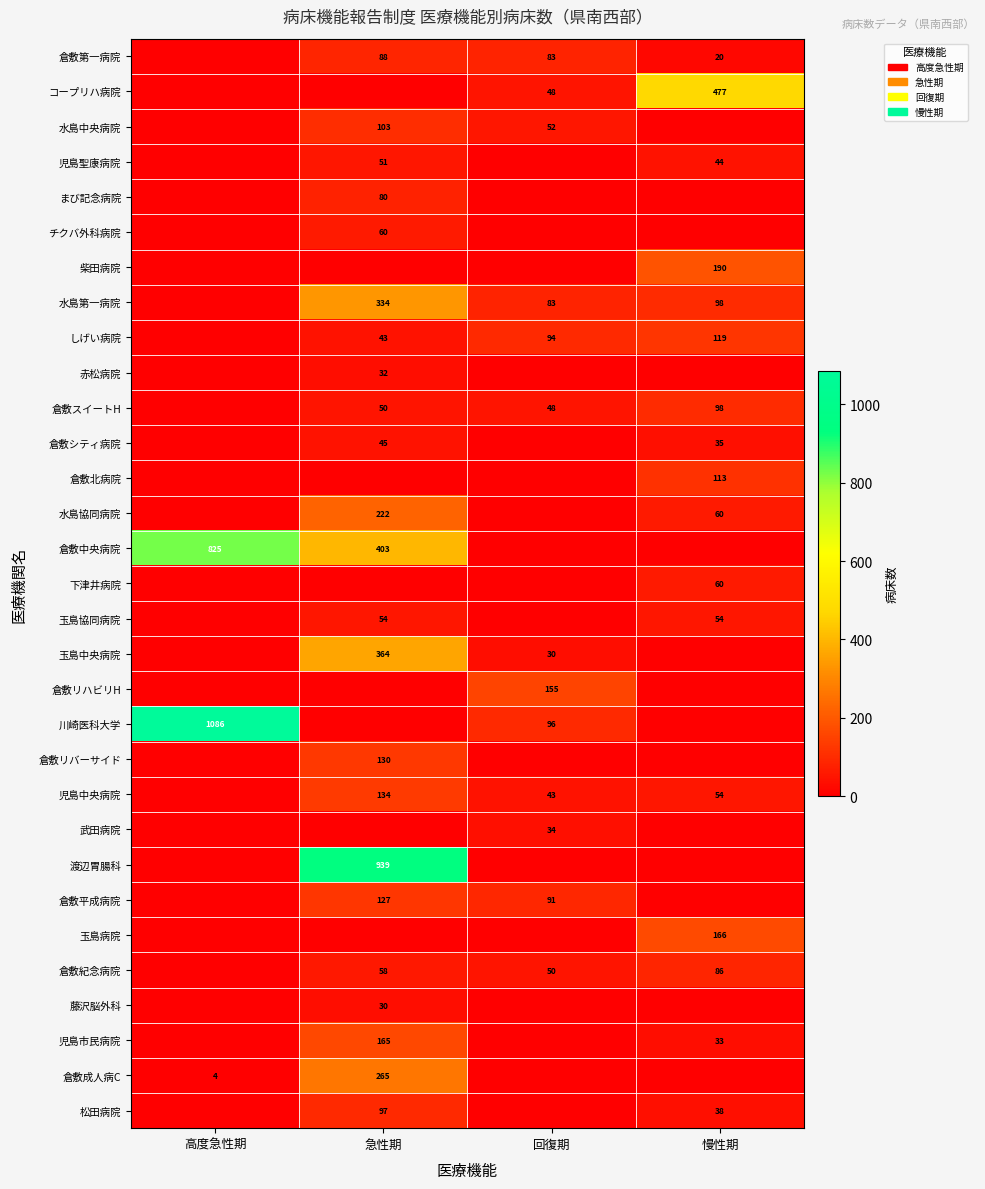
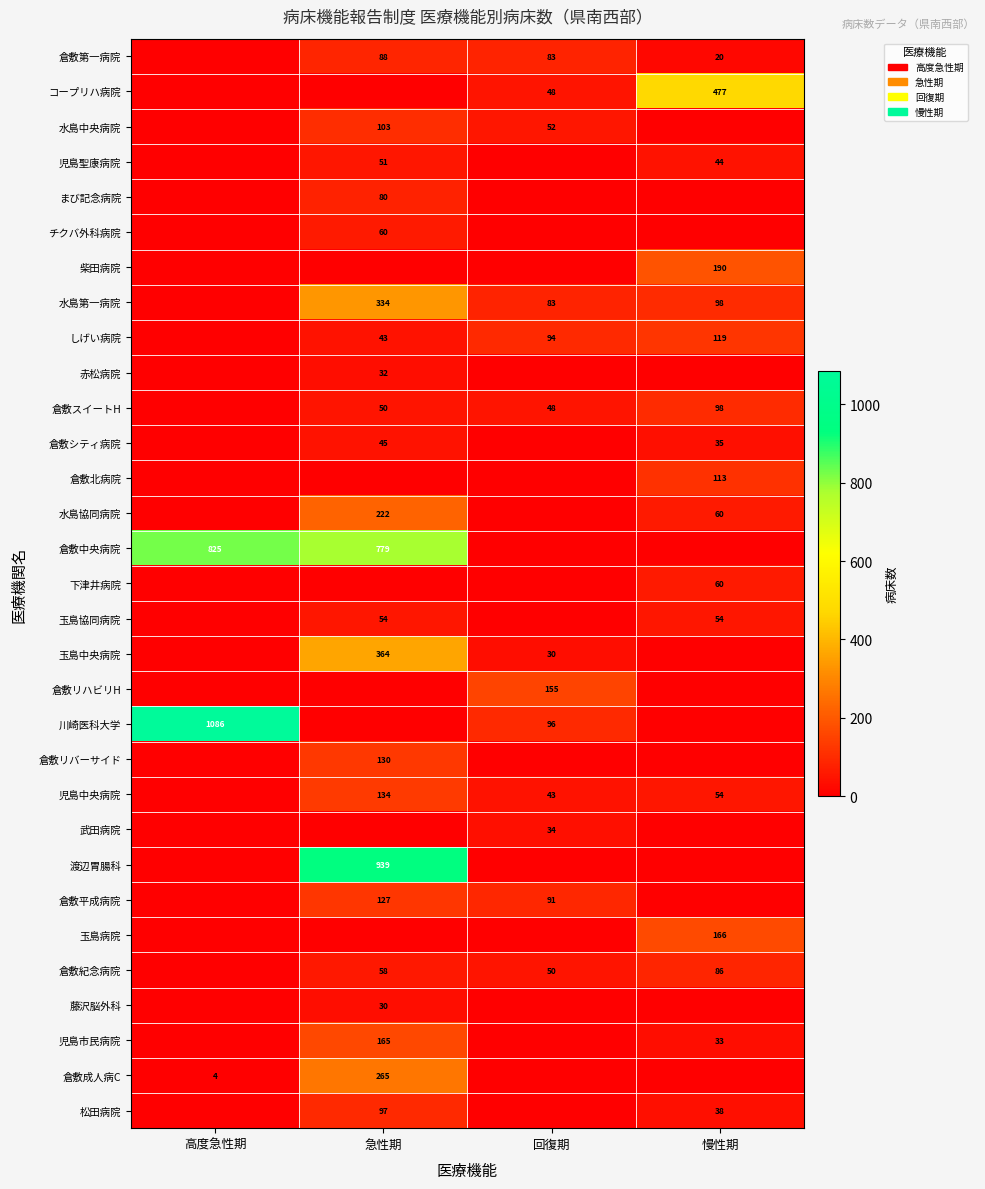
  {
    "倉敷第一病院": {
      "急性期": 88,
      "回復期": 83,
      "慢性期": 20
    },
    "コープリハ病院": {
      "回復期": 48,
      "慢性期": 477
    },
    "水島中央病院": {
      "急性期": 103,
      "回復期": 52
    },
    "児島聖康病院": {
      "急性期": 51,
      "慢性期": 44
    },
    "まび記念病院": {
      "急性期": 80
    },
    "チクバ外科病院": {
      "急性期": 60
    },
    "柴田病院": {
      "慢性期": 190
    },
    "水島第一病院": {
      "急性期": 334,
      "回復期": 83,
      "慢性期": 98
    },
    "しげい病院": {
      "急性期": 43,
      "回復期": 94,
      "慢性期": 119
    },
    "赤松病院": {
      "急性期": 32
    },
    "倉敷スイートH": {
      "急性期": 50,
      "回復期": 48,
      "慢性期": 98
    },
    "倉敷シティ病院": {
      "急性期": 45,
      "慢性期": 35
    },
    "倉敷北病院": {
      "慢性期": 113
    },
    "水島協同病院": {
      "急性期": 222,
      "慢性期": 60
    },
    "倉敷中央病院": {
      "高度急性期": 825,
-     "急性期": 403
+     "急性期": 779
    },
    "下津井病院": {
      "慢性期": 60
    },
    "玉島協同病院": {
      "急性期": 54,
      "慢性期": 54
    },
    "玉島中央病院": {
      "急性期": 364,
      "回復期": 30
    },
    "倉敷リハビリH": {
      "回復期": 155
    },
    "川崎医科大学": {
      "高度急性期": 1086,
      "回復期": 96
    },
    "倉敷リバーサイド": {
      "急性期": 130
    },
    "児島中央病院": {
      "急性期": 134,
      "回復期": 43,
      "慢性期": 54
    },
    "武田病院": {
      "回復期": 34
    },
    "渡辺胃腸科": {
      "急性期": 939
    },
    "倉敷平成病院": {
      "急性期": 127,
      "回復期": 91
    },
    "玉島病院": {
      "慢性期": 166
    },
    "倉敷紀念病院": {
      "急性期": 58,
      "回復期": 50,
      "慢性期": 86
    },
    "藤沢脳外科": {
      "急性期": 30
    },
    "児島市民病院": {
      "急性期": 165,
      "慢性期": 33
    },
    "倉敷成人病C": {
      "高度急性期": 4,
      "急性期": 265
    },
    "松田病院": {
      "急性期": 97,
      "慢性期": 38
    }
  }
